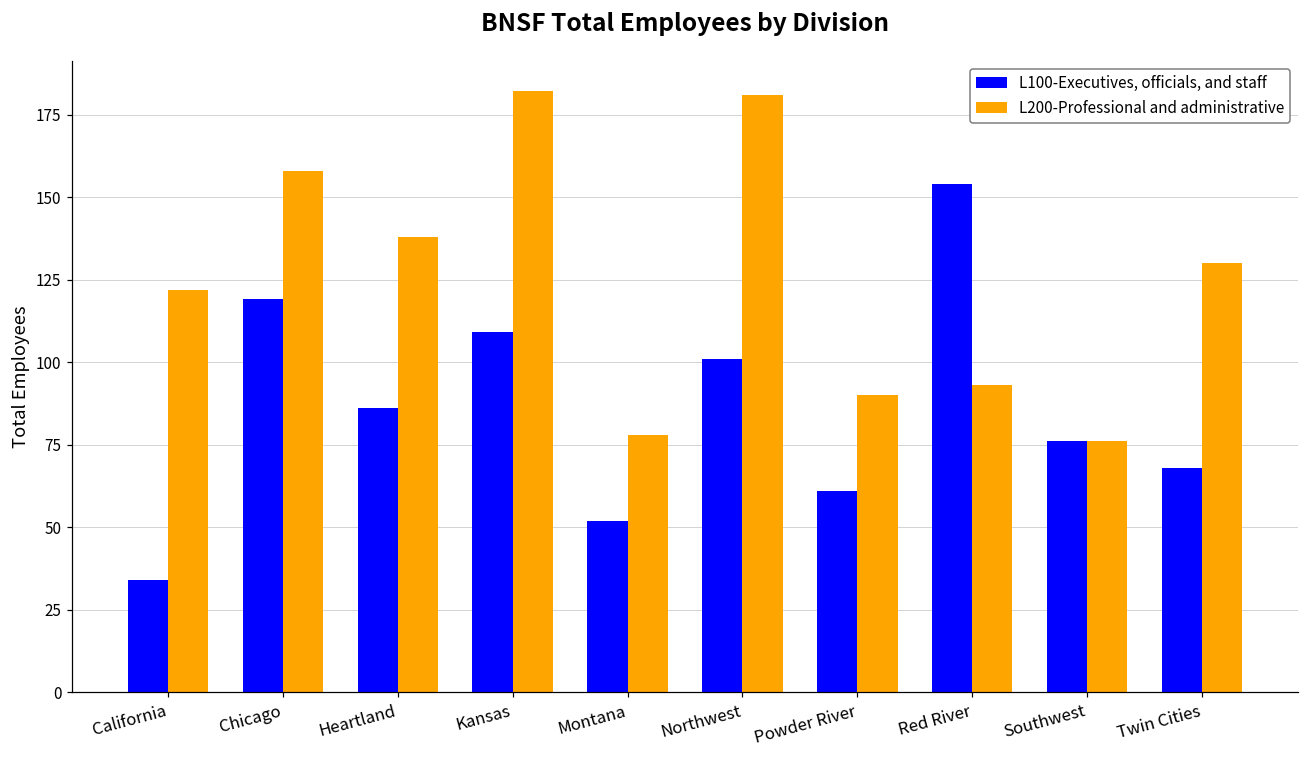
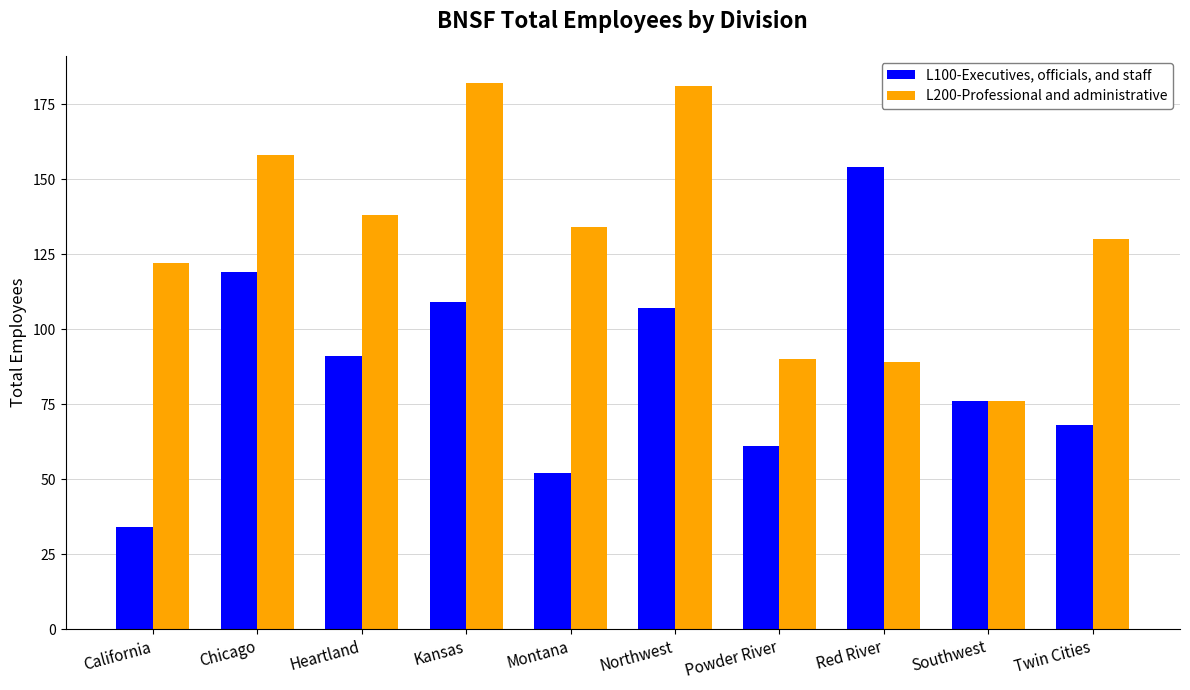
  {
    "L100-Executives, officials, and staff": {
      "California": 34,
      "Chicago": 119,
-     "Heartland": 86,
+     "Heartland": 91,
      "Kansas": 109,
      "Montana": 52,
-     "Northwest": 101,
+     "Northwest": 107,
      "Powder River": 61,
      "Red River": 154,
      "Southwest": 76,
      "Twin Cities": 68
    },
    "L200-Professional and administrative": {
      "California": 122,
      "Chicago": 158,
      "Heartland": 138,
      "Kansas": 182,
-     "Montana": 78,
+     "Montana": 134,
      "Northwest": 181,
      "Powder River": 90,
-     "Red River": 93,
+     "Red River": 89,
      "Southwest": 76,
      "Twin Cities": 130
    }
  }
